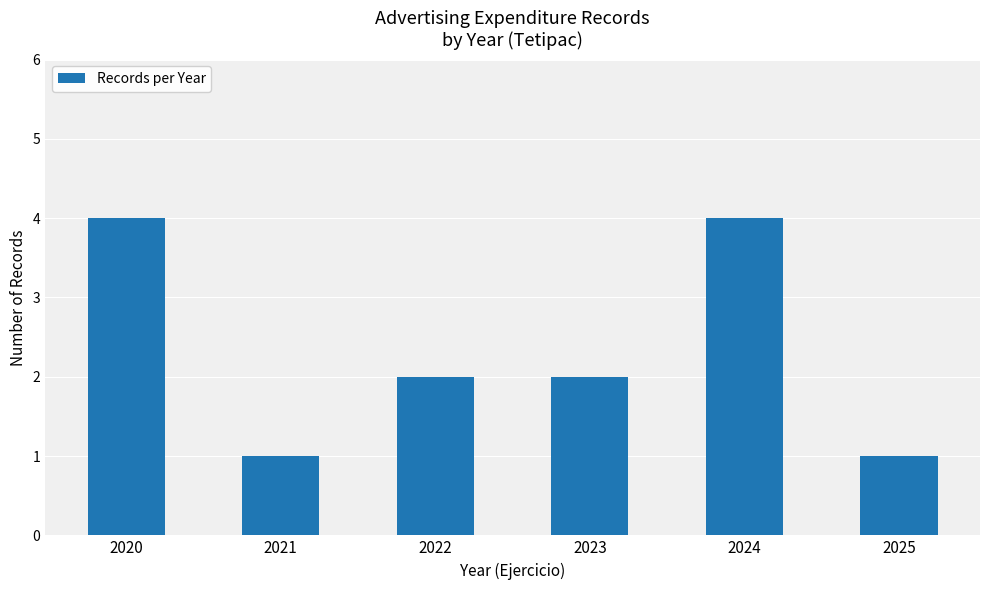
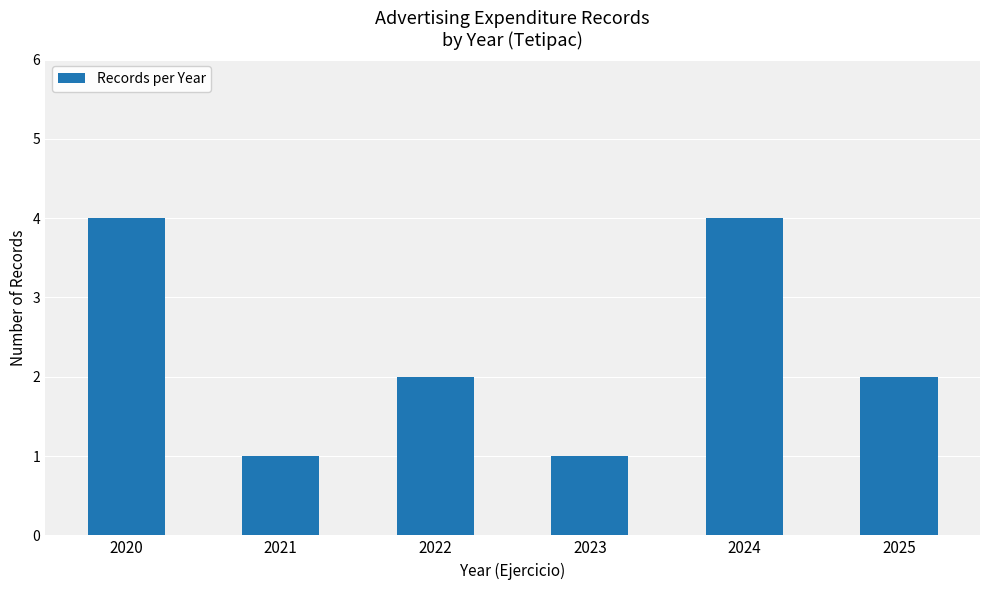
  {
    "2020": 4,
    "2021": 1,
    "2022": 2,
-   "2023": 2,
+   "2023": 1,
    "2024": 4,
-   "2025": 1
+   "2025": 2
  }
